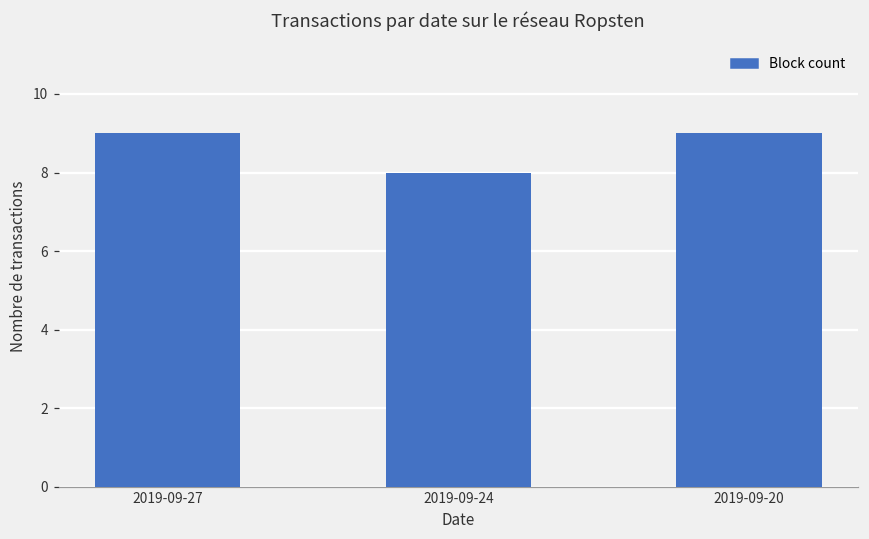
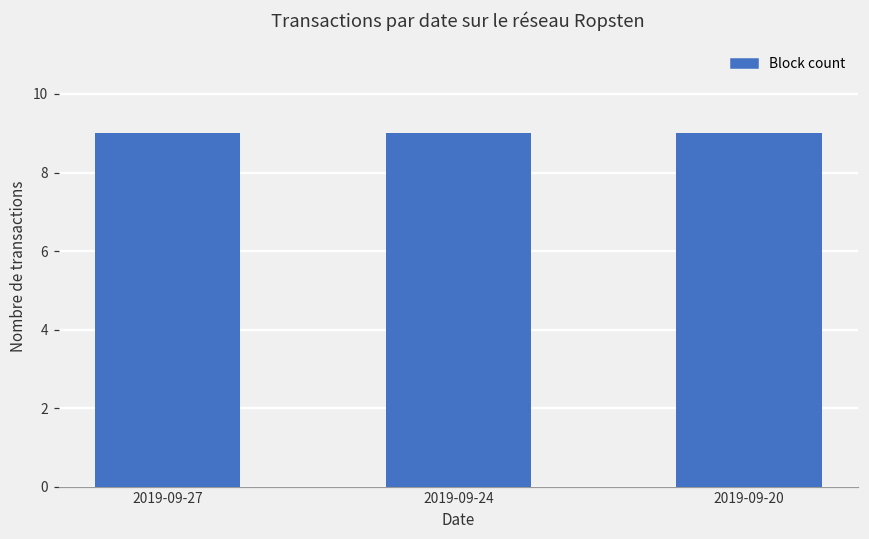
  {
    "2019-09-27": 9,
-   "2019-09-24": 8,
+   "2019-09-24": 9,
    "2019-09-20": 9
  }
